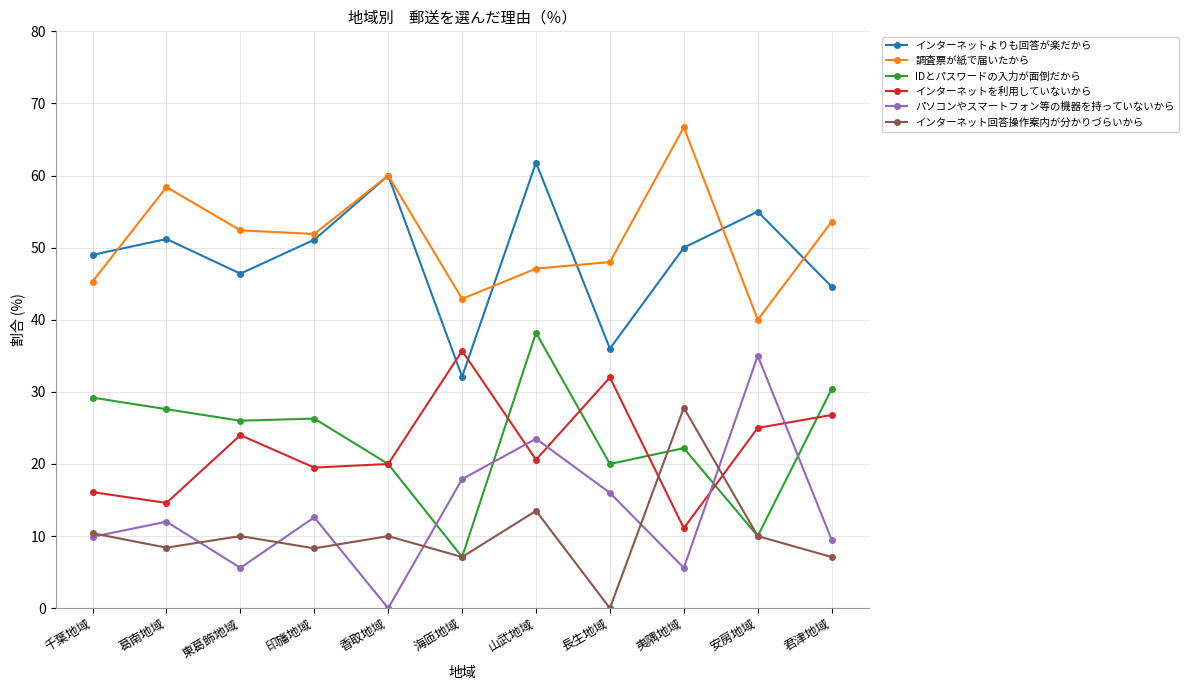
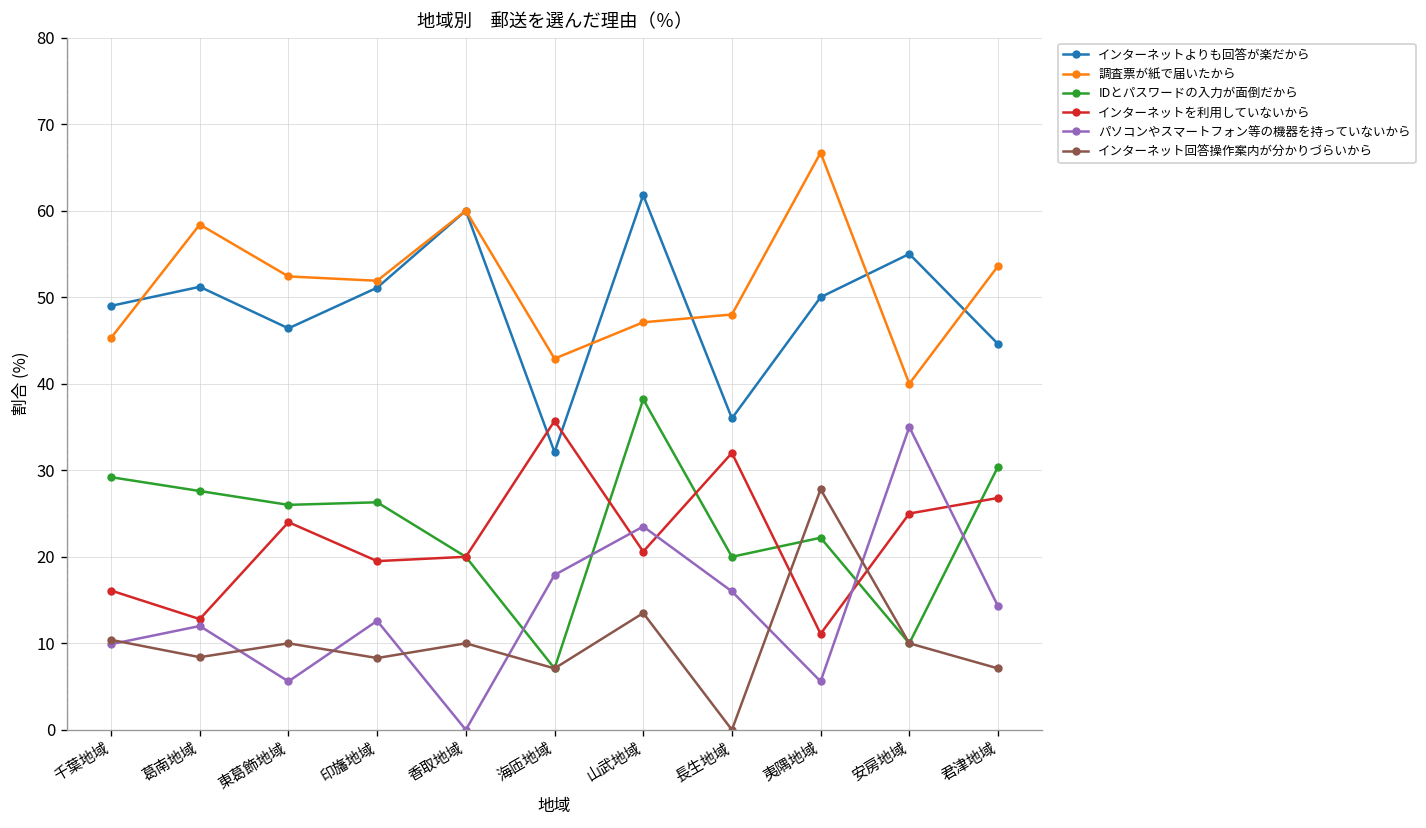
  {
    "インターネットよりも回答が楽だから": {
      "千葉地域": 49,
      "葛南地域": 51,
      "東葛飾地域": 46,
      "印旛地域": 51,
      "海匝地域": 32,
      "山武地域": 62,
      "長生地域": 36,
      "夷隅地域": 50,
      "安房地域": 55,
      "君津地域": 45
    },
    "調査票が紙で届いたから": {
      "千葉地域": 45,
      "葛南地域": 58,
      "東葛飾地域": 52,
      "印旛地域": 52,
      "海匝地域": 43,
      "山武地域": 47,
      "長生地域": 48,
      "夷隅地域": 67,
      "安房地域": 40,
      "君津地域": 54
    },
    "IDとパスワードの入力が面倒だから": {
      "千葉地域": 29,
      "葛南地域": 28,
      "東葛飾地域": 26,
      "印旛地域": 26,
      "山武地域": 38,
      "長生地域": 20,
      "夷隅地域": 22,
      "君津地域": 30
    },
    "インターネットを利用していないから": {
      "千葉地域": 16,
-     "葛南地域": 15,
+     "葛南地域": 13,
      "東葛飾地域": 24,
      "印旛地域": 20,
      "海匝地域": 36,
      "山武地域": 21,
      "長生地域": 32,
      "夷隅地域": 11,
      "安房地域": 25,
      "君津地域": 27
    },
    "パソコンやスマートフォン等の機器を持っていないから": {
      "千葉地域": 10,
      "葛南地域": 12,
      "東葛飾地域": 6,
      "印旛地域": 13,
      "香取地域": 0,
      "海匝地域": 18,
      "山武地域": 24,
      "長生地域": 16,
      "夷隅地域": 6,
      "安房地域": 35,
-     "君津地域": 10
+     "君津地域": 14
    },
    "インターネット回答操作案内が分かりづらいから": {
      "千葉地域": 10,
      "葛南地域": 8,
      "東葛飾地域": 10,
      "印旛地域": 8,
      "香取地域": 10,
      "山武地域": 14,
      "長生地域": 0,
      "夷隅地域": 28,
      "君津地域": 7
    }
  }
